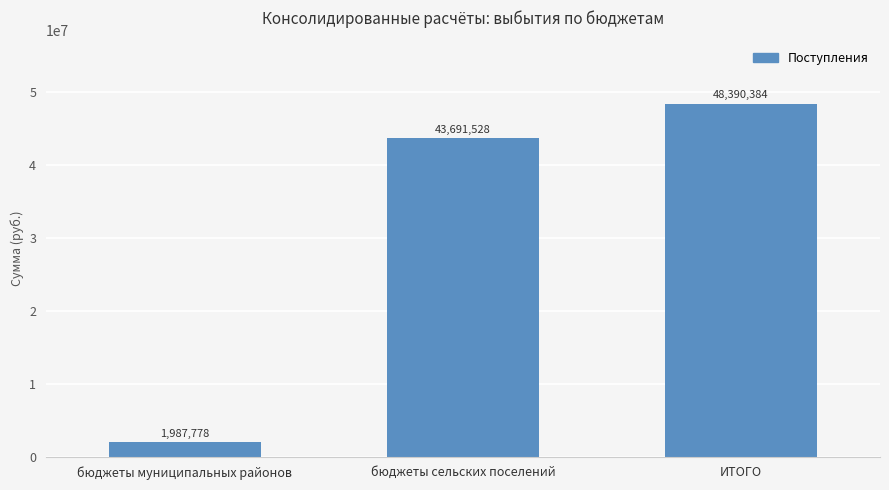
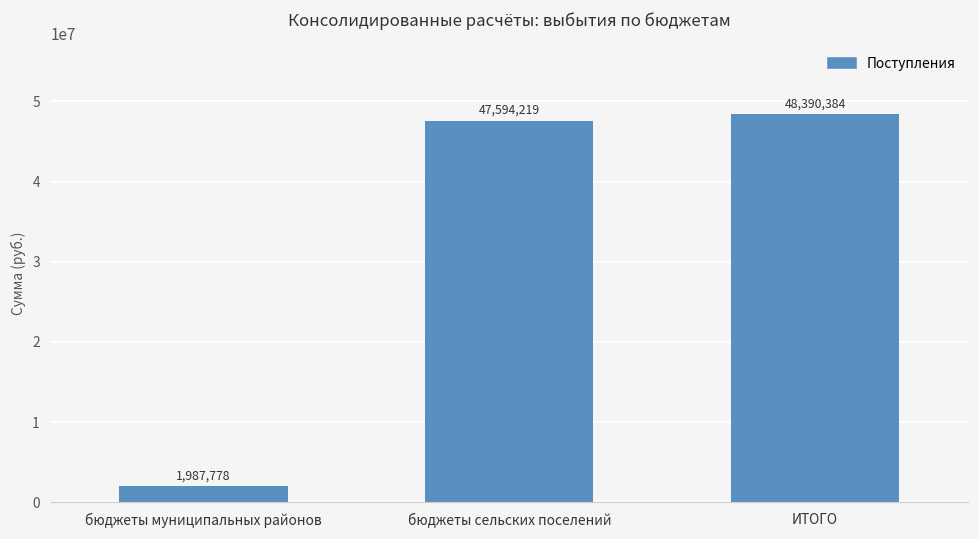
  {
    "бюджеты муниципальных районов": "1,987,778",
-   "бюджеты сельских поселений": "43,691,528",
+   "бюджеты сельских поселений": "47,594,219",
    "ИТОГО": "48,390,384"
  }
